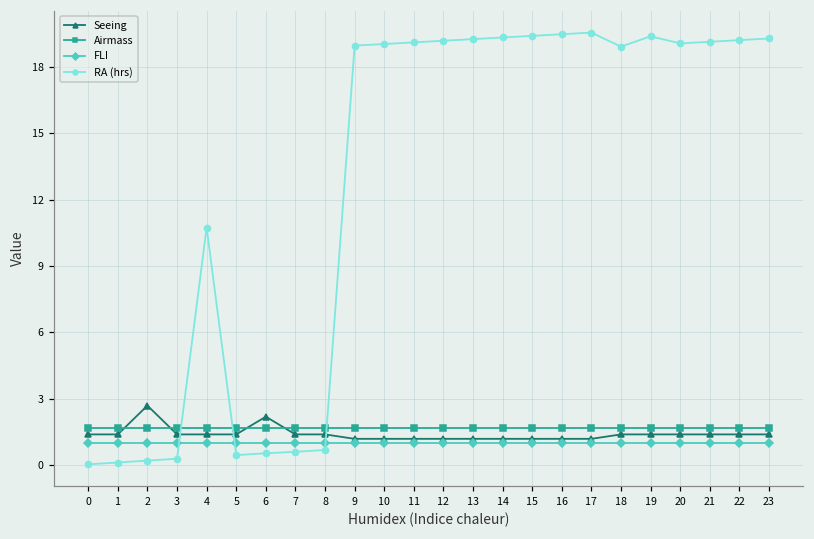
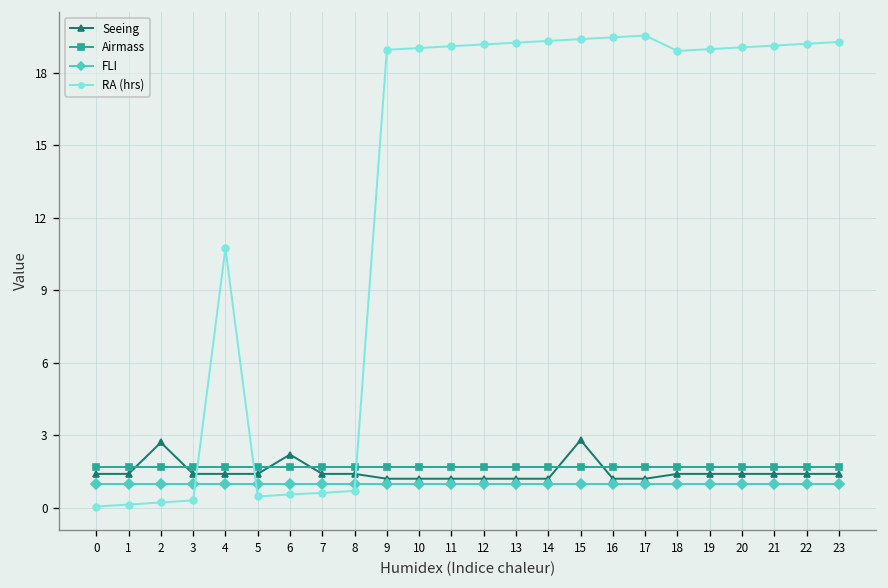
  {
    "Seeing": {
      "0": 1.4,
      "1": 1.4,
      "2": 2.7,
      "3": 1.4,
      "4": 1.4,
      "5": 1.4,
      "6": 2.2,
      "7": 1.4,
      "8": 1.4,
      "9": 1.2,
      "10": 1.2,
      "11": 1.2,
      "12": 1.2,
      "13": 1.2,
      "14": 1.2,
-     "15": 1.2,
+     "15": 2.8,
      "16": 1.2,
      "17": 1.2,
      "18": 1.4,
      "19": 1.4,
      "20": 1.4,
      "21": 1.4,
      "22": 1.4,
      "23": 1.4
    },
    "Airmass": {
      "0": 1.7,
      "1": 1.7,
      "2": 1.7,
      "3": 1.7,
      "4": 1.7,
      "5": 1.7,
      "6": 1.7,
      "7": 1.7,
      "8": 1.7,
      "9": 1.7,
      "10": 1.7,
      "11": 1.7,
      "12": 1.7,
      "13": 1.7,
      "14": 1.7,
      "15": 1.7,
      "16": 1.7,
      "17": 1.7,
      "18": 1.7,
      "19": 1.7,
      "20": 1.7,
      "21": 1.7,
      "22": 1.7,
      "23": 1.7
    },
    "FLI": {
      "0": 1.0,
      "1": 1.0,
      "2": 1.0,
      "3": 1.0,
      "4": 1.0,
      "5": 1.0,
      "6": 1.0,
      "7": 1.0,
      "8": 1.0,
      "9": 1.0,
      "10": 1.0,
      "11": 1.0,
      "12": 1.0,
      "13": 1.0,
      "14": 1.0,
      "15": 1.0,
      "16": 1.0,
      "17": 1.0,
      "18": 1.0,
      "19": 1.0,
      "20": 1.0,
      "21": 1.0,
      "22": 1.0,
      "23": 1.0
    },
    "RA (hrs)": {
      "0": 0.0,
      "1": 0.1,
      "2": 0.2,
      "3": 0.3,
      "4": 10.7,
      "5": 0.5,
      "6": 0.5,
      "7": 0.6,
      "8": 0.7,
      "9": 18.9,
      "10": 19.0,
      "11": 19.1,
      "12": 19.2,
      "13": 19.2,
      "14": 19.3,
      "15": 19.4,
      "16": 19.5,
      "17": 19.5,
      "18": 18.9,
-     "19": 19.4,
+     "19": 19.0,
      "20": 19.0,
      "21": 19.1,
      "22": 19.2,
      "23": 19.3
    }
  }
